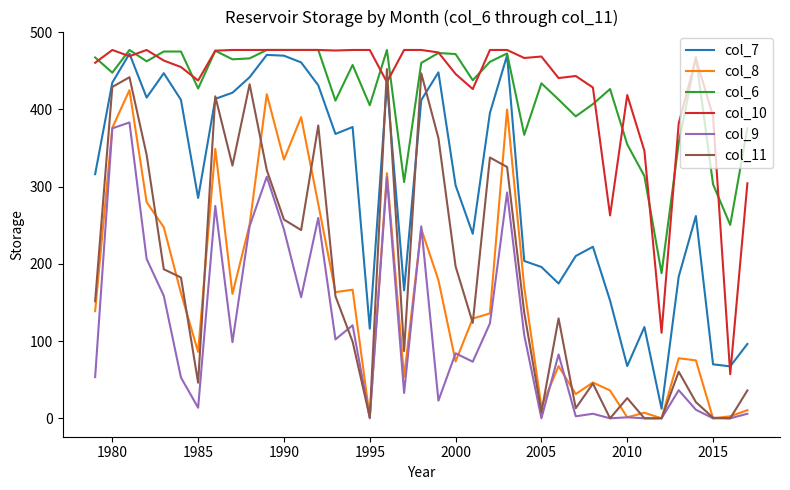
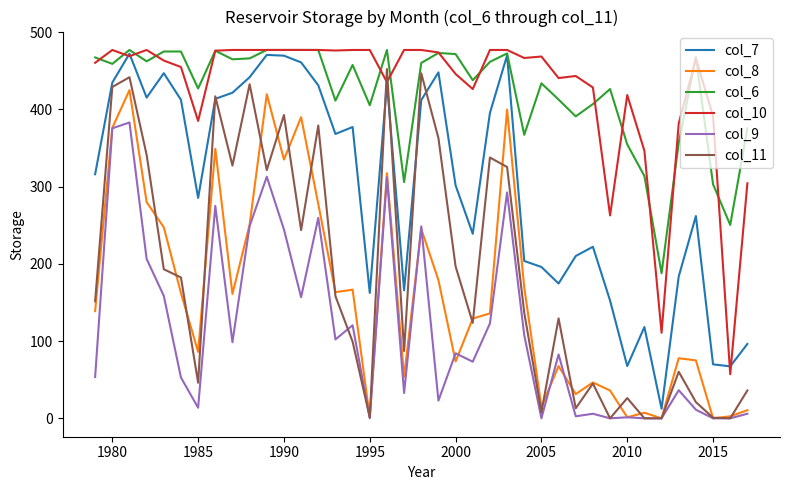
  {
    "col_7": {
      "1980": 430,
      "1985": 290,
      "1990": 470,
-     "1995": 120,
+     "1995": 160,
      "2000": 300,
      "2005": 200,
      "2010": 70,
      "2015": 70
    },
    "col_8": {
      "1985": 90,
      "1990": 340,
      "2000": 70,
      "2005": 10
    },
    "col_6": {
-     "1980": 450,
+     "1980": 460,
      "1985": 430,
      "1995": 410,
      "2000": 470,
      "2005": 430,
      "2010": 350,
      "2015": 300
    },
    "col_10": {
      "1980": 480,
-     "1985": 440,
+     "1985": 390,
      "1995": 480,
      "2000": 450,
      "2005": 470,
      "2010": 420
    },
    "col_9": {
      "1985": 10,
      "1990": 240,
      "2000": 80,
      "2005": 0
    },
    "col_11": {
      "1980": 430,
      "1985": 50,
-     "1990": 260,
+     "1990": 390,
      "2000": 200,
      "2005": 10,
      "2010": 30
    }
  }
